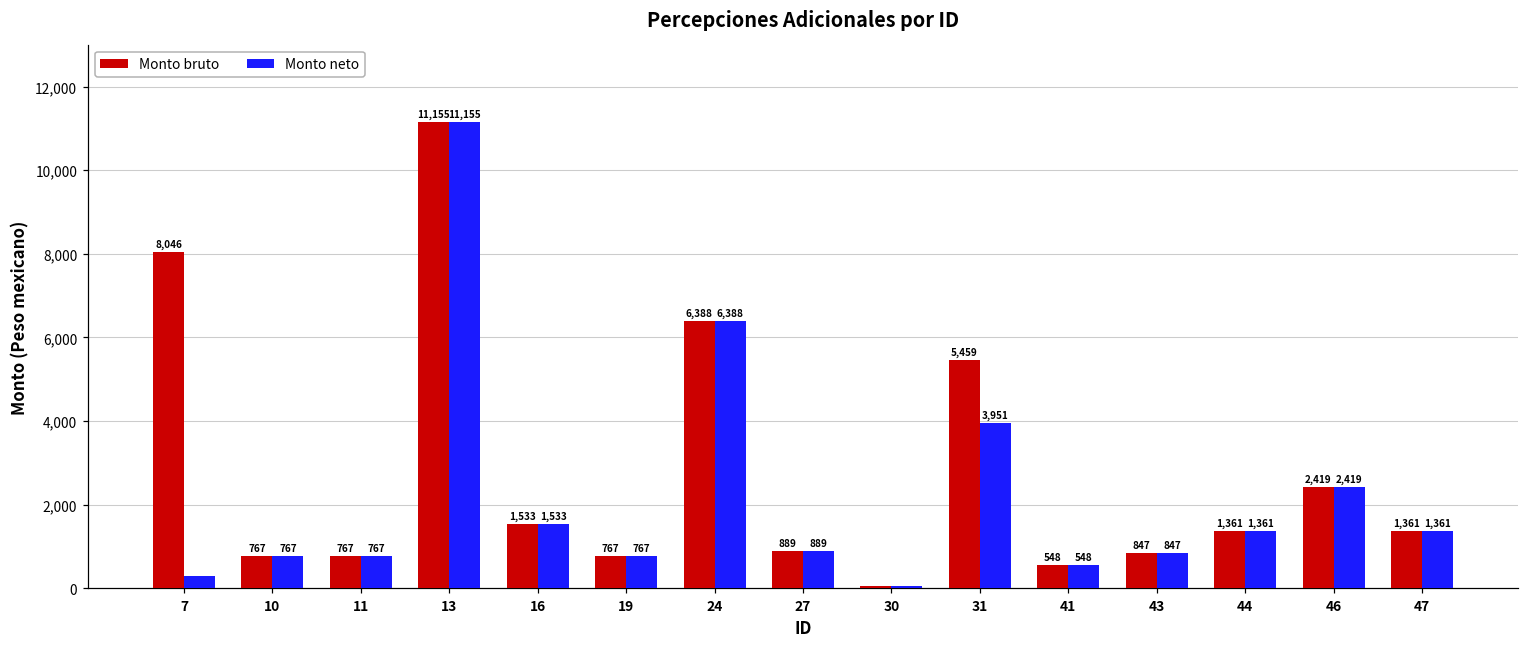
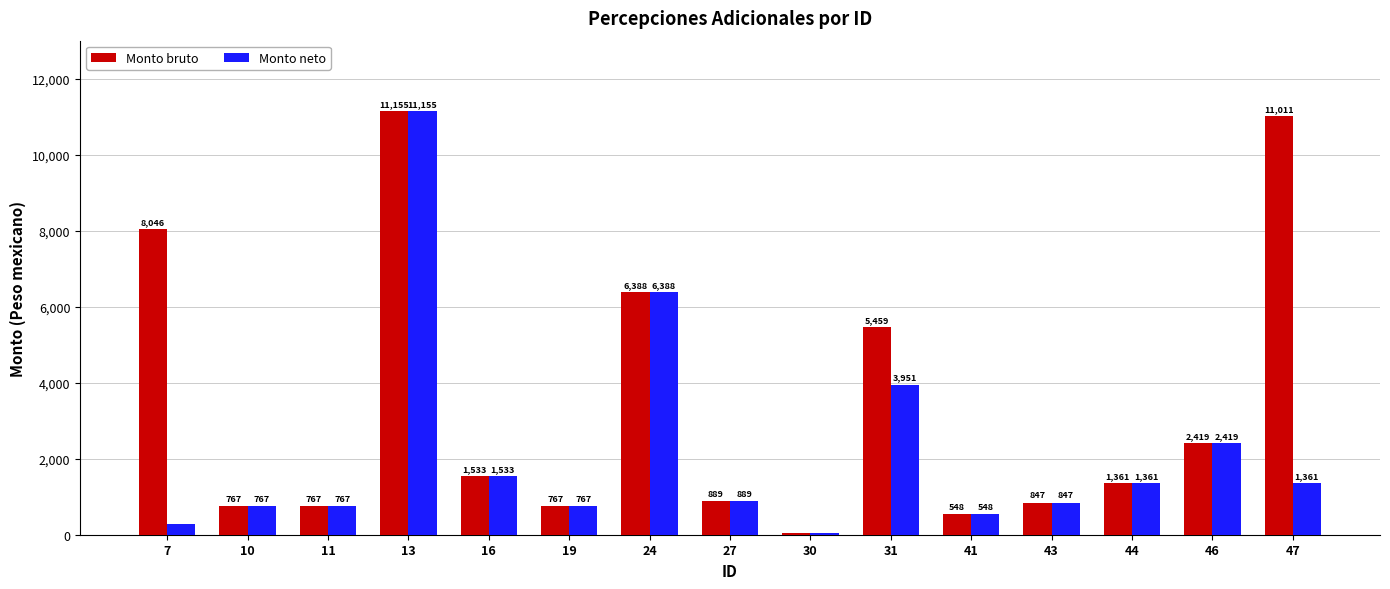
  {
    "Monto bruto": {
      "7": "8,046",
      "10": "767",
      "11": "767",
      "13": "11,155",
      "16": "1,533",
      "19": "767",
      "24": "6,388",
      "27": "889",
      "31": "5,459",
      "41": "548",
      "43": "847",
      "44": "1,361",
      "46": "2,419",
-     "47": "1,361"
+     "47": "11,011"
    },
    "Monto neto": {
      "10": "767",
      "11": "767",
      "13": "11,155",
      "16": "1,533",
      "19": "767",
      "24": "6,388",
      "27": "889",
      "31": "3,951",
      "41": "548",
      "43": "847",
      "44": "1,361",
      "46": "2,419",
      "47": "1,361"
    }
  }
